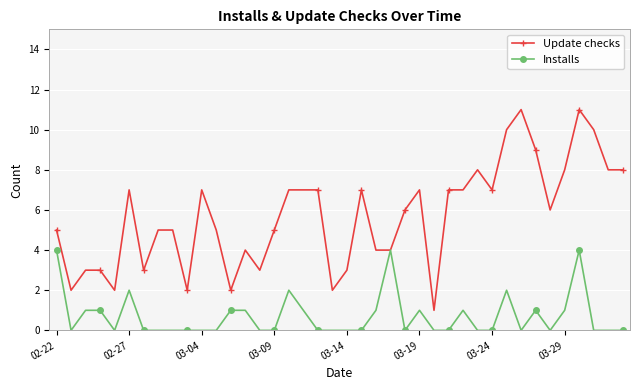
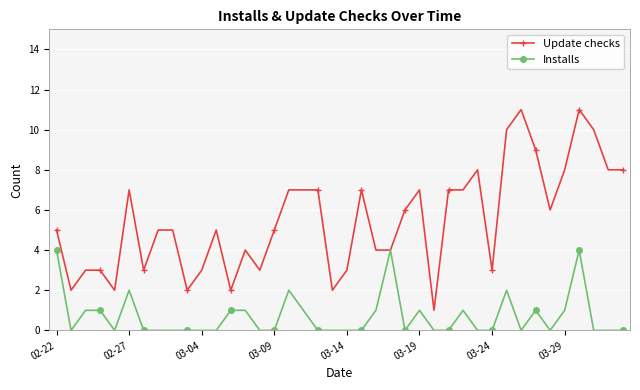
  {
    "Update checks": {
      "02-22": 5,
      "02-27": 7,
-     "03-04": 7,
+     "03-04": 3,
      "03-09": 5,
      "03-14": 3,
      "03-19": 7,
-     "03-24": 7,
+     "03-24": 3,
      "03-29": 8
    },
    "Installs": {
      "02-22": 4,
      "02-27": 2,
      "03-04": 0,
      "03-09": 0,
      "03-14": 0,
      "03-19": 1,
      "03-24": 0,
      "03-29": 1
    }
  }
